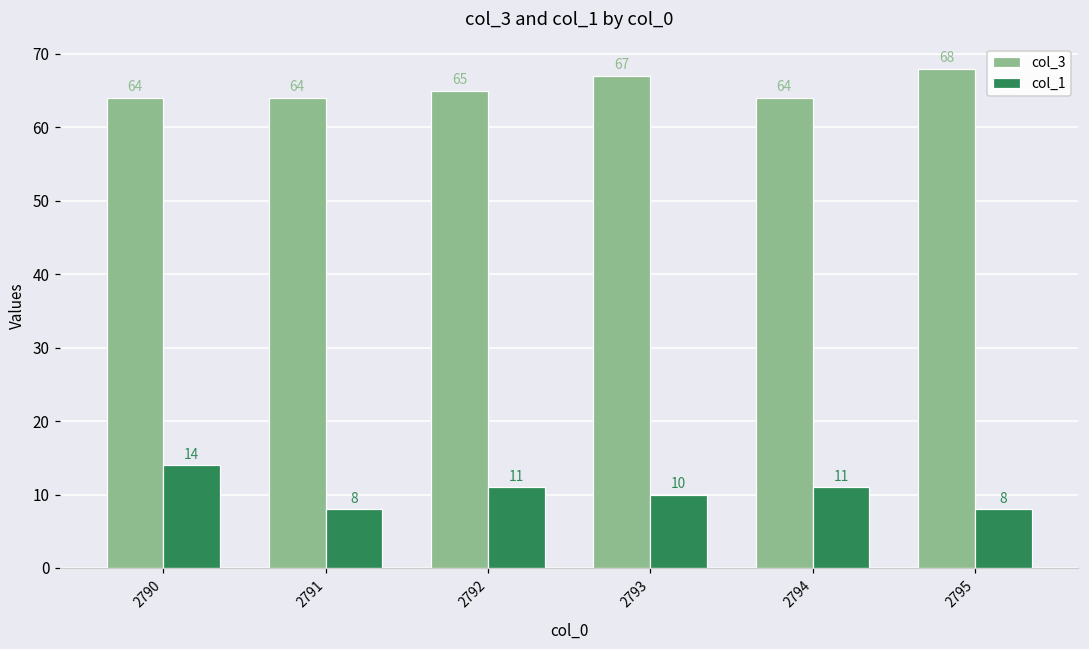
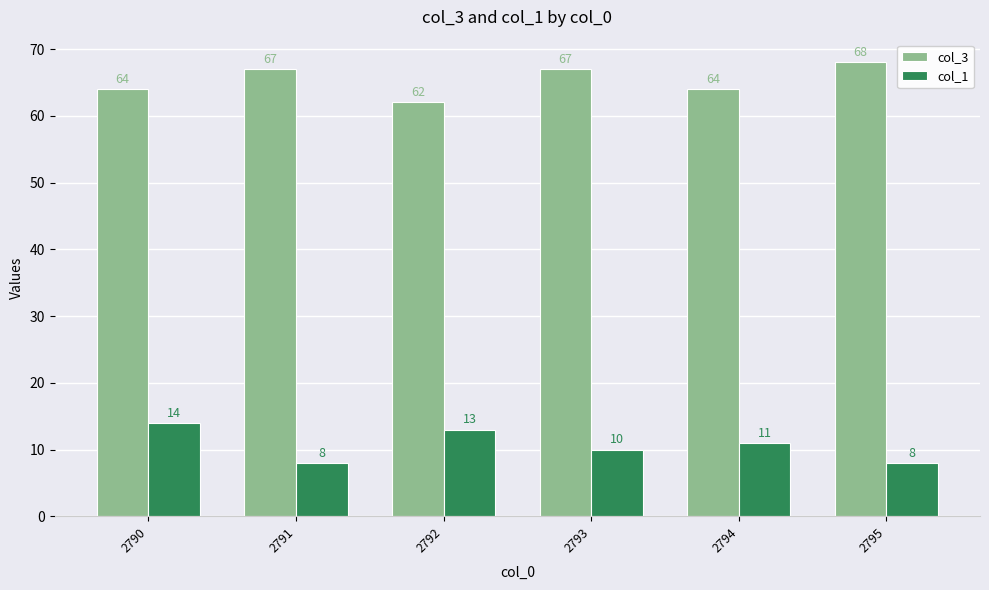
  {
    "col_3": {
      "2790": 64,
-     "2791": 64,
-     "2792": 65,
+     "2791": 67,
+     "2792": 62,
      "2793": 67,
      "2794": 64,
      "2795": 68
    },
    "col_1": {
      "2790": 14,
      "2791": 8,
-     "2792": 11,
+     "2792": 13,
      "2793": 10,
      "2794": 11,
      "2795": 8
    }
  }
